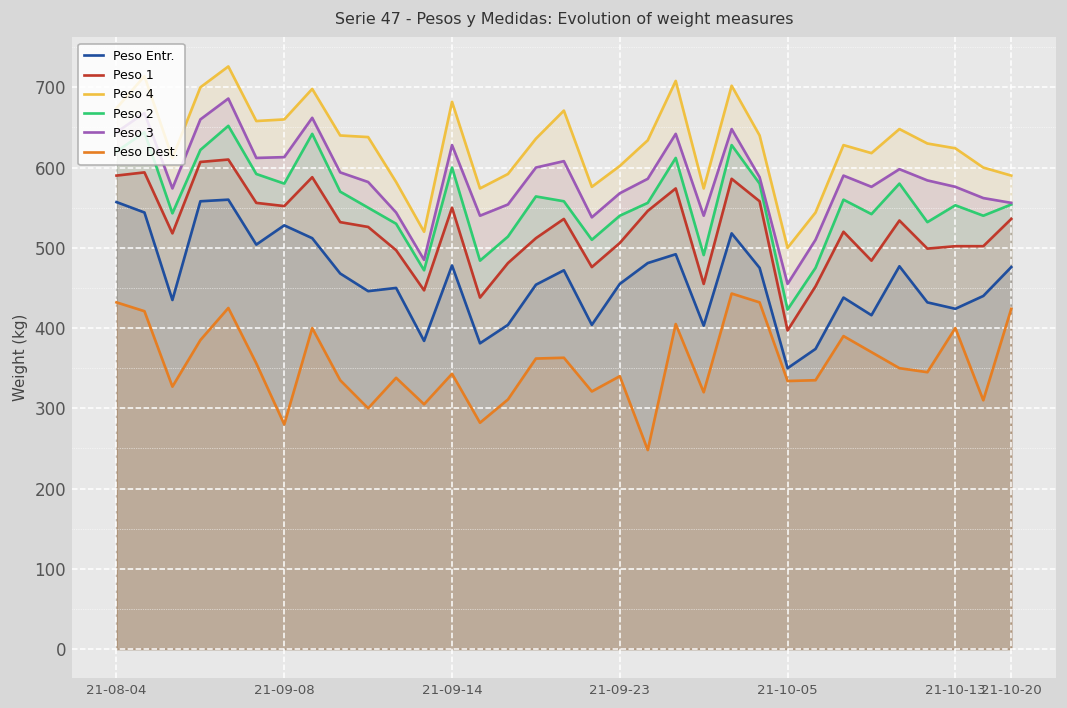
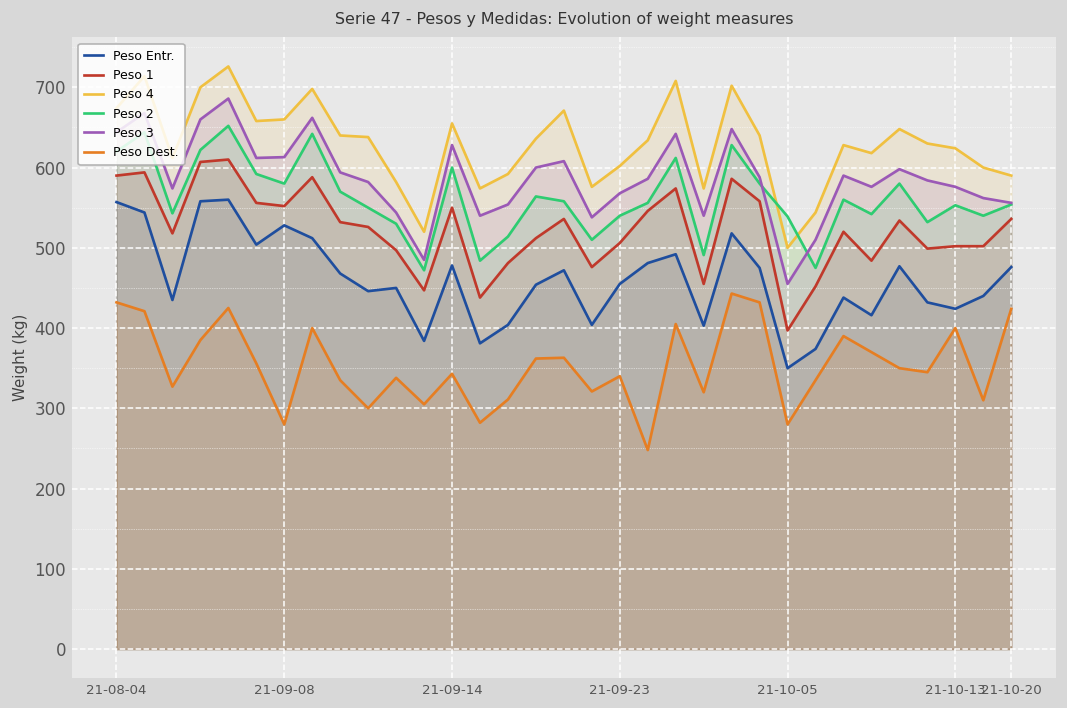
  {
    "Peso Entr.": {
      "21-08-04": 560,
      "21-09-08": 530,
      "21-09-14": 480,
      "21-09-23": 460,
      "21-10-05": 350,
      "21-10-13": 420,
      "21-10-20": 480
    },
    "Peso 1": {
      "21-08-04": 590,
      "21-09-08": 550,
      "21-09-14": 550,
      "21-09-23": 510,
      "21-10-05": 400,
      "21-10-13": 500,
      "21-10-20": 540
    },
    "Peso 4": {
      "21-09-08": 660,
-     "21-09-14": 680,
+     "21-09-14": 660,
      "21-09-23": 600,
      "21-10-05": 500,
      "21-10-13": 620,
      "21-10-20": 590
    },
    "Peso 2": {
      "21-09-08": 580,
      "21-09-14": 600,
      "21-09-23": 540,
-     "21-10-05": 420,
+     "21-10-05": 540,
      "21-10-13": 550
    },
    "Peso 3": {
      "21-09-08": 610,
      "21-09-14": 630,
      "21-09-23": 570,
      "21-10-05": 460,
      "21-10-13": 580
    },
    "Peso Dest.": {
      "21-08-04": 430,
      "21-09-08": 280,
      "21-09-14": 340,
      "21-09-23": 340,
-     "21-10-05": 330,
+     "21-10-05": 280,
      "21-10-13": 400,
      "21-10-20": 420
    }
  }
